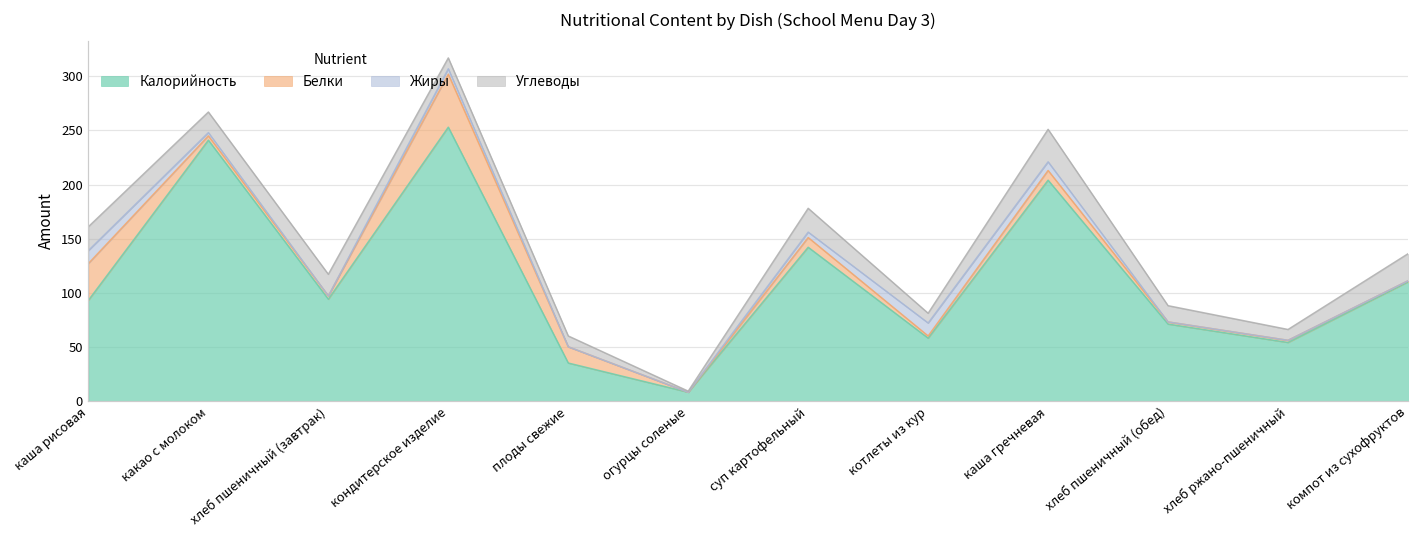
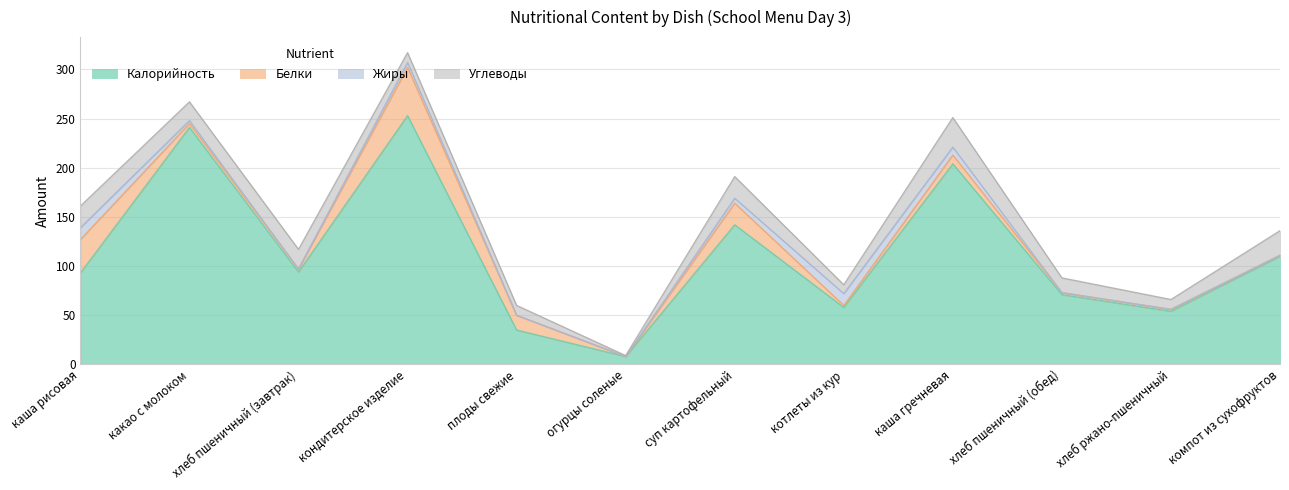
  {
    "Калорийность": {
      "каша рисовая": 90,
      "какао с молоком": 240,
      "хлеб пшеничный (завтрак)": 90,
      "кондитерское изделие": 250,
      "плоды свежие": 40,
      "суп картофельный": 140,
      "каша гречневая": 200
    },
    "Белки": {
      "каша рисовая": 30,
      "какао с молоком": 0,
      "кондитерское изделие": 50,
-     "суп картофельный": 10,
+     "суп картофельный": 20,
      "каша гречневая": 10
    }
  }
